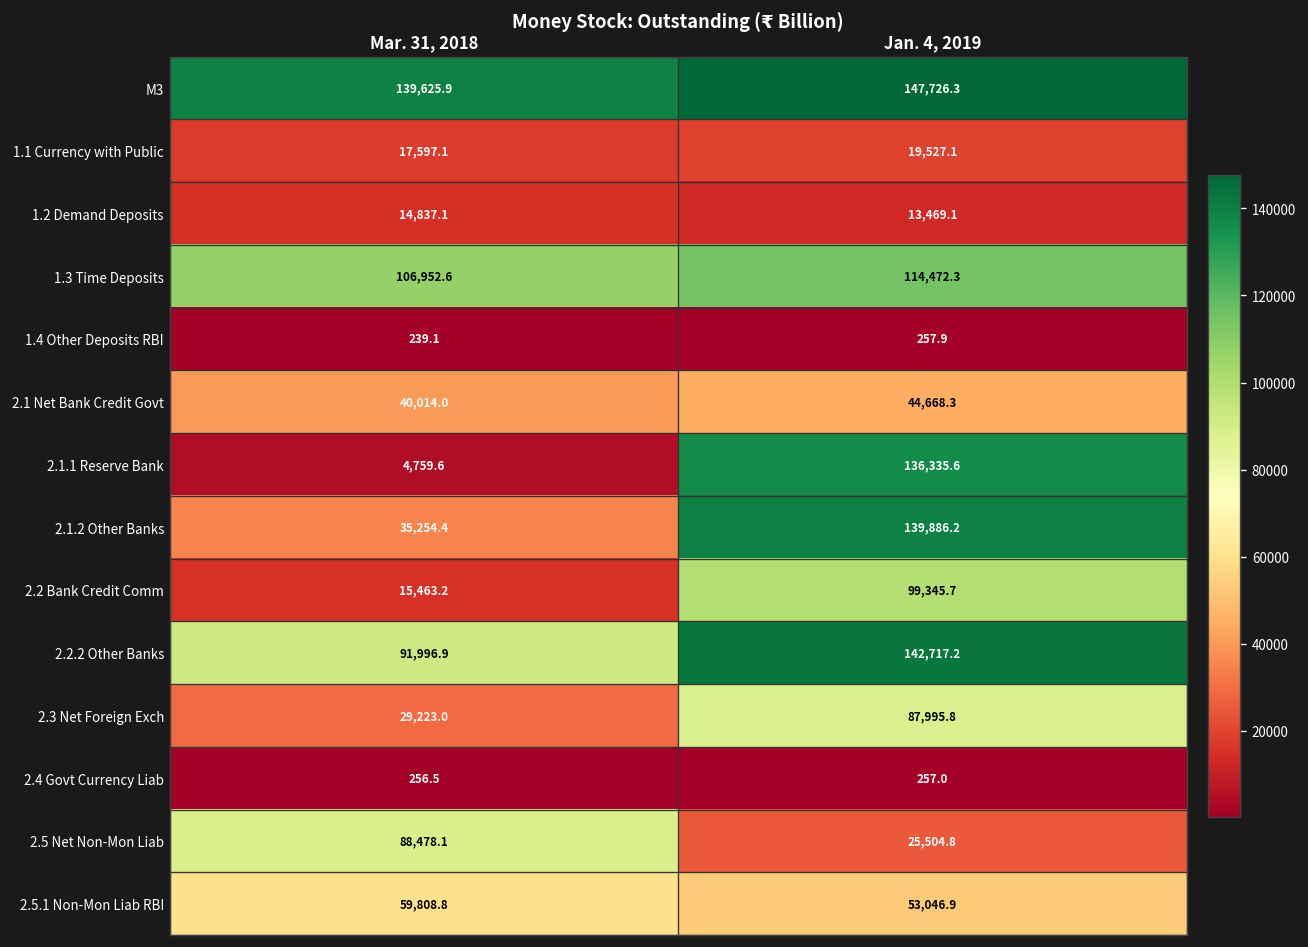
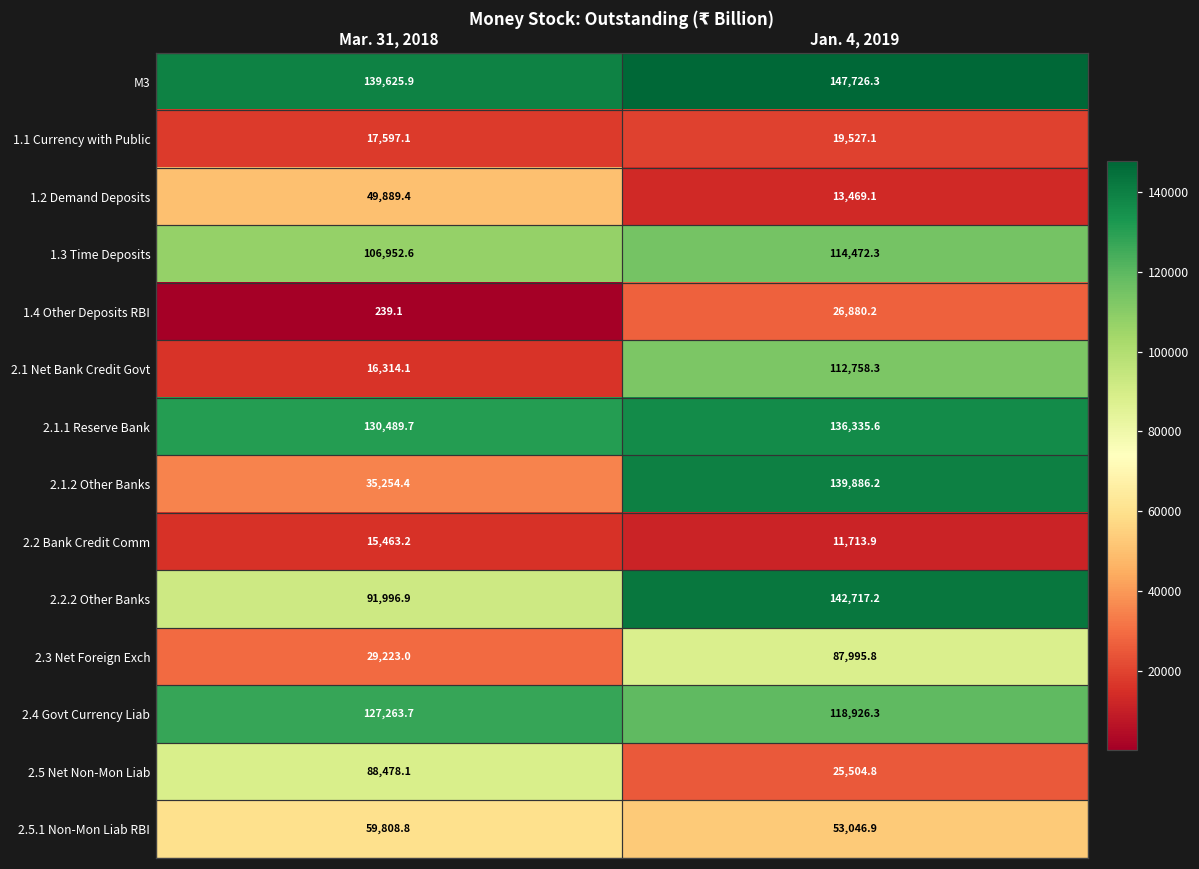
  {
    "M3": {
      "Mar. 31, 2018": "139,625.9",
      "Jan. 4, 2019": "147,726.3"
    },
    "1.1 Currency with Public": {
      "Mar. 31, 2018": "17,597.1",
      "Jan. 4, 2019": "19,527.1"
    },
    "1.2 Demand Deposits": {
-     "Mar. 31, 2018": "14,837.1",
+     "Mar. 31, 2018": "49,889.4",
      "Jan. 4, 2019": "13,469.1"
    },
    "1.3 Time Deposits": {
      "Mar. 31, 2018": "106,952.6",
      "Jan. 4, 2019": "114,472.3"
    },
    "1.4 Other Deposits RBI": {
      "Mar. 31, 2018": "239.1",
-     "Jan. 4, 2019": "257.9"
+     "Jan. 4, 2019": "26,880.2"
    },
    "2.1 Net Bank Credit Govt": {
-     "Mar. 31, 2018": "40,014.0",
-     "Jan. 4, 2019": "44,668.3"
+     "Mar. 31, 2018": "16,314.1",
+     "Jan. 4, 2019": "112,758.3"
    },
    "2.1.1 Reserve Bank": {
-     "Mar. 31, 2018": "4,759.6",
+     "Mar. 31, 2018": "130,489.7",
      "Jan. 4, 2019": "136,335.6"
    },
    "2.1.2 Other Banks": {
      "Mar. 31, 2018": "35,254.4",
      "Jan. 4, 2019": "139,886.2"
    },
    "2.2 Bank Credit Comm": {
      "Mar. 31, 2018": "15,463.2",
-     "Jan. 4, 2019": "99,345.7"
+     "Jan. 4, 2019": "11,713.9"
    },
    "2.2.2 Other Banks": {
      "Mar. 31, 2018": "91,996.9",
      "Jan. 4, 2019": "142,717.2"
    },
    "2.3 Net Foreign Exch": {
      "Mar. 31, 2018": "29,223.0",
      "Jan. 4, 2019": "87,995.8"
    },
    "2.4 Govt Currency Liab": {
-     "Mar. 31, 2018": "256.5",
-     "Jan. 4, 2019": "257.0"
+     "Mar. 31, 2018": "127,263.7",
+     "Jan. 4, 2019": "118,926.3"
    },
    "2.5 Net Non-Mon Liab": {
      "Mar. 31, 2018": "88,478.1",
      "Jan. 4, 2019": "25,504.8"
    },
    "2.5.1 Non-Mon Liab RBI": {
      "Mar. 31, 2018": "59,808.8",
      "Jan. 4, 2019": "53,046.9"
    }
  }
